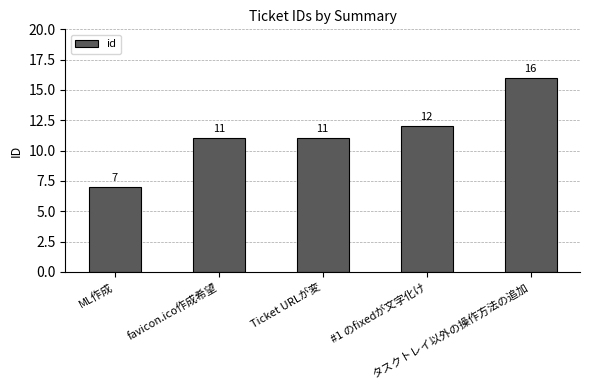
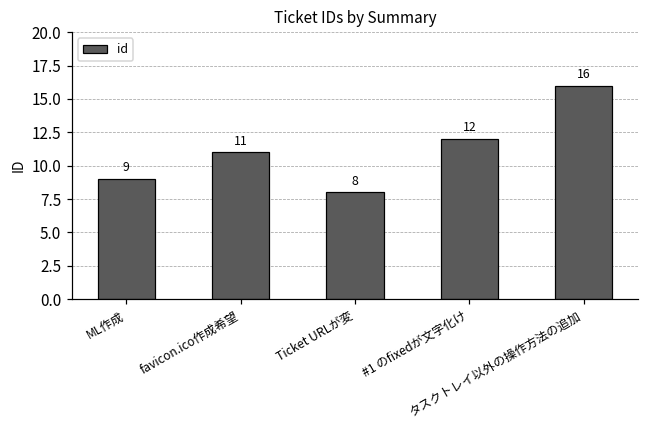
  {
-   "ML作成": 7,
+   "ML作成": 9,
    "favicon.ico作成希望": 11,
-   "Ticket URLが変": 11,
+   "Ticket URLが変": 8,
    "#1 のfixedが文字化け": 12,
    "タスクトレイ以外の操作方法の追加": 16
  }
